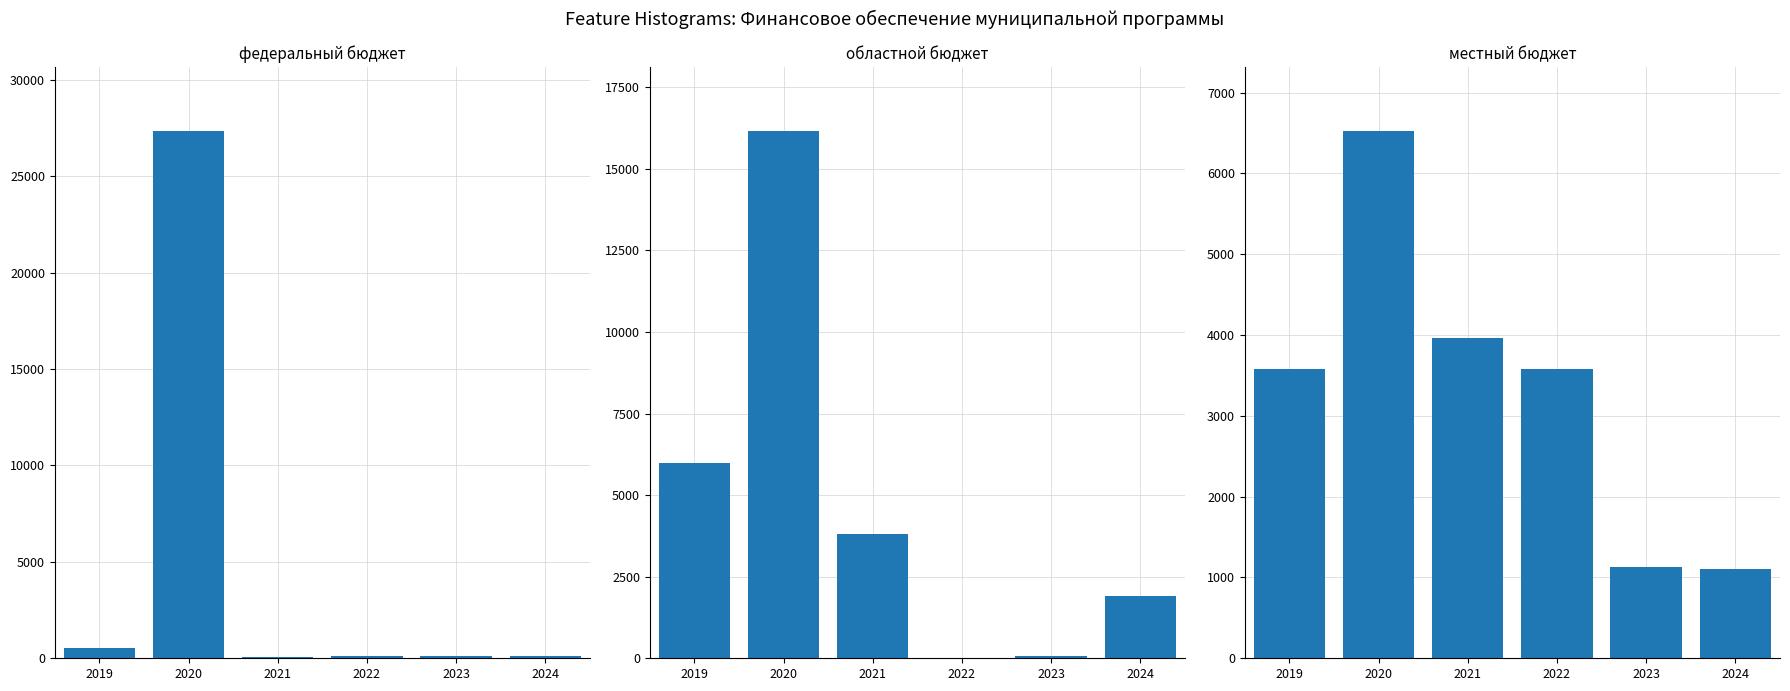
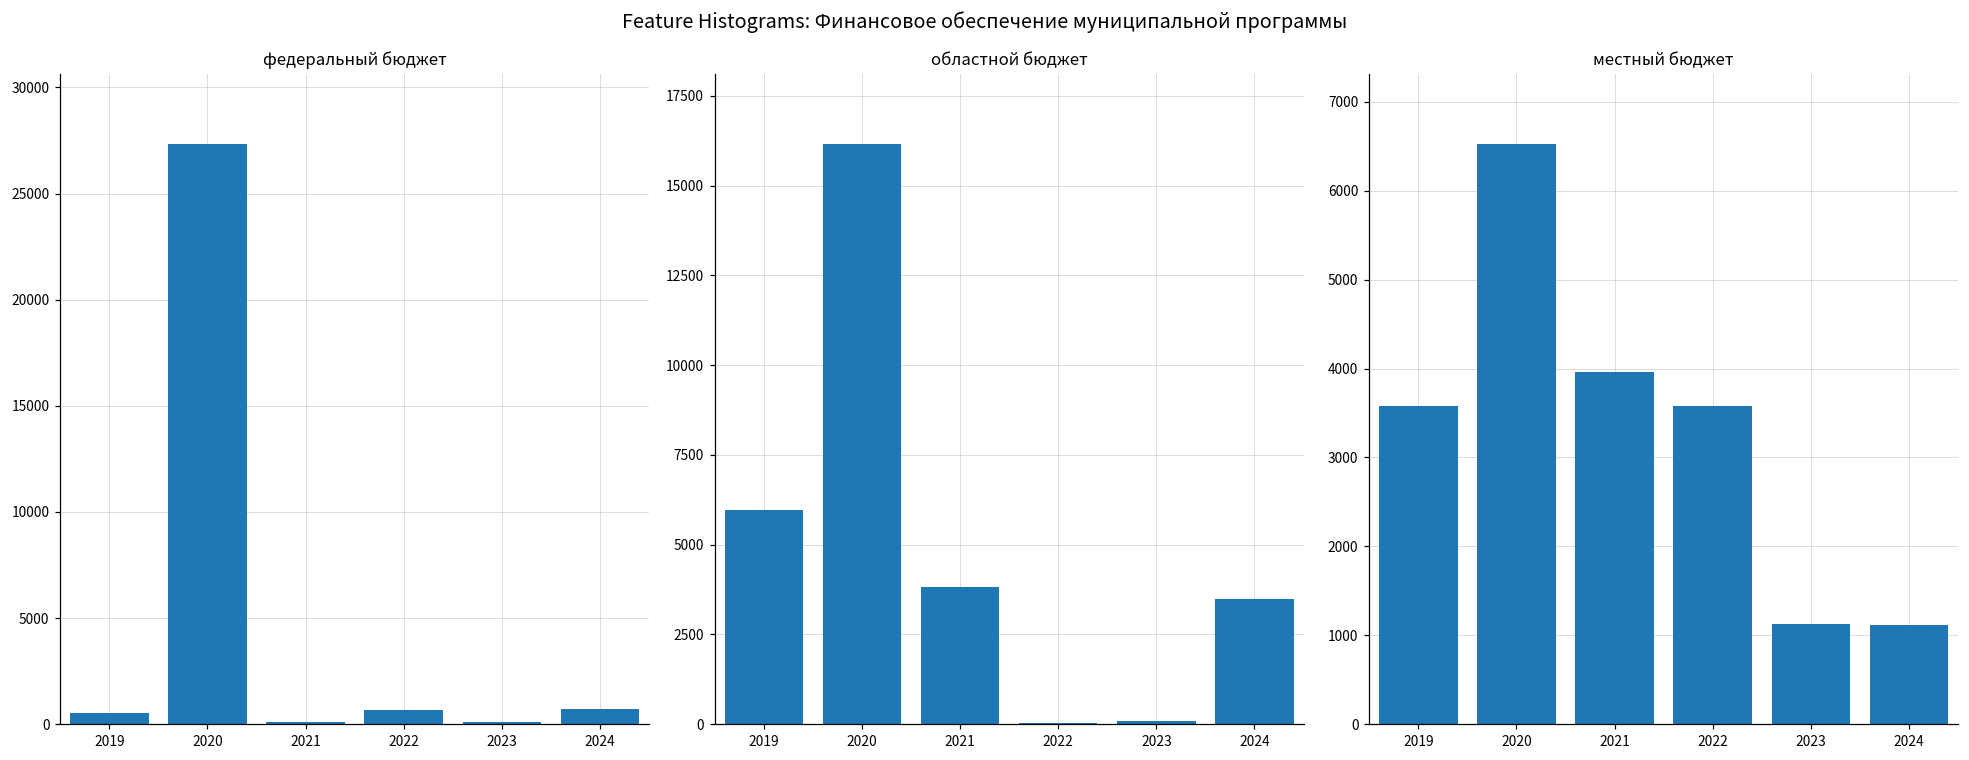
  {
    "федеральный бюджет": {
      "2019": 500,
      "2020": 27400,
-     "2022": 100,
-     "2024": 100
+     "2022": 600,
+     "2024": 700
    },
    "областной бюджет": {
      "2019": 6000,
      "2020": 16200,
      "2021": 3800,
-     "2024": 1900
+     "2024": 3500
    },
    "местный бюджет": {
      "2019": 3600,
      "2020": 6500,
      "2021": 4000,
      "2022": 3600,
      "2023": 1100,
      "2024": 1100
    }
  }
